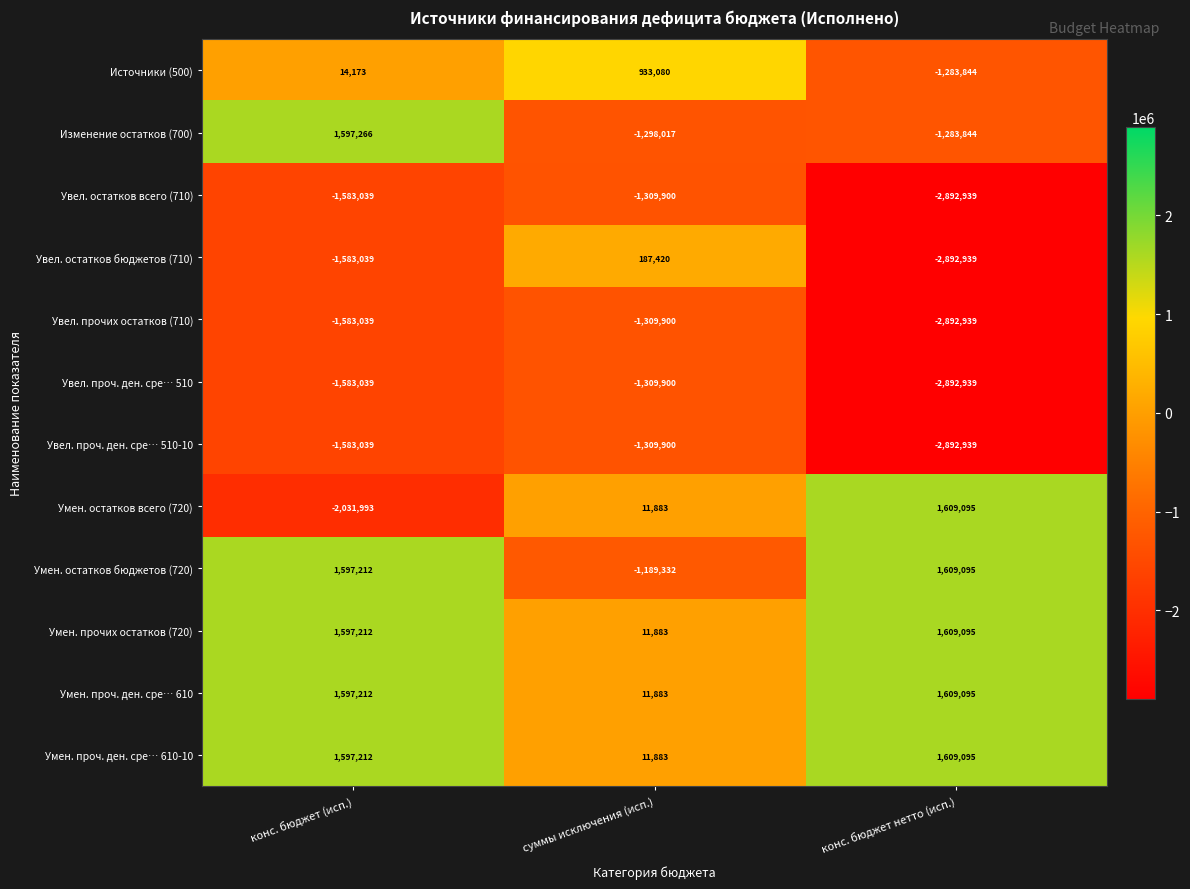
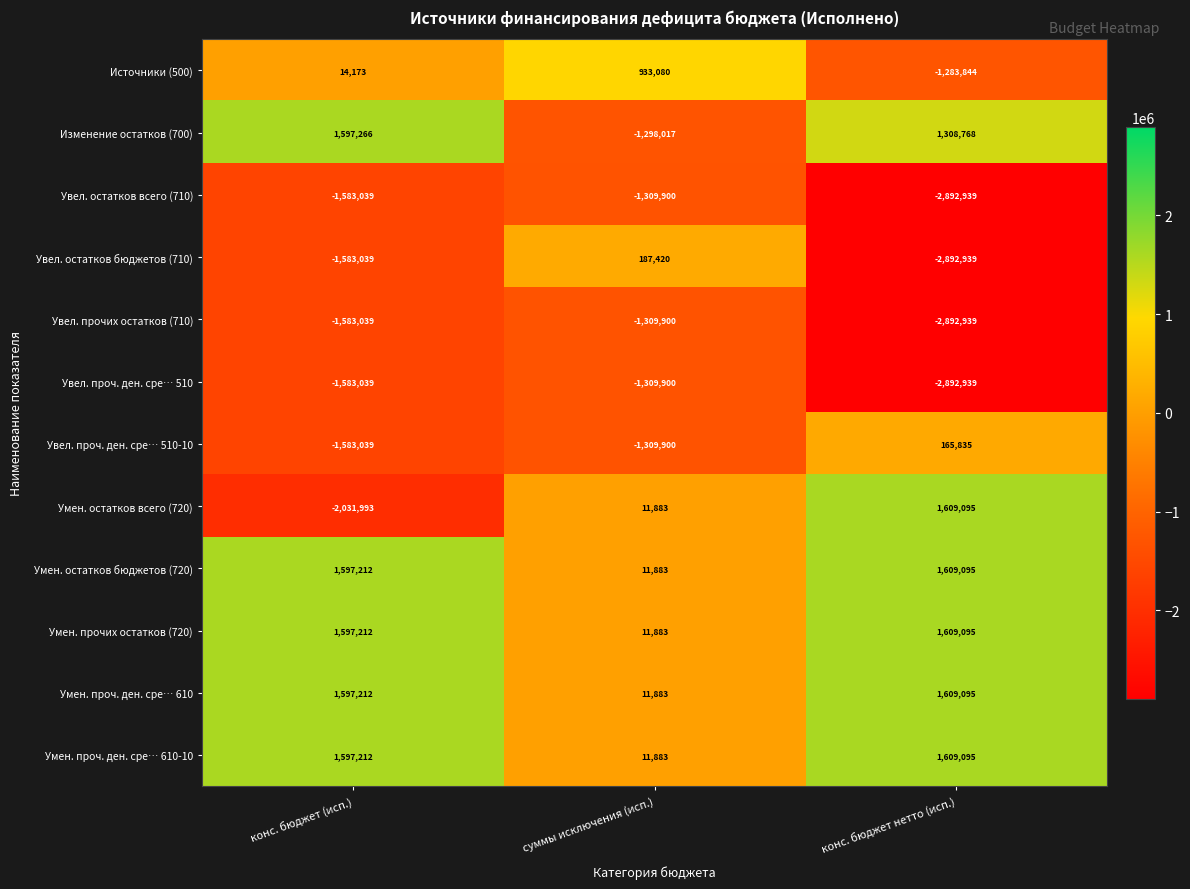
  {
    "Источники (500)": {
      "конс. бюджет (исп.)": "14,173",
      "суммы исключения (исп.)": "933,080",
      "конс. бюджет нетто (исп.)": "-1,283,844"
    },
    "Изменение остатков (700)": {
      "конс. бюджет (исп.)": "1,597,266",
      "суммы исключения (исп.)": "-1,298,017",
-     "конс. бюджет нетто (исп.)": "-1,283,844"
+     "конс. бюджет нетто (исп.)": "1,308,768"
    },
    "Увел. остатков всего (710)": {
      "конс. бюджет (исп.)": "-1,583,039",
      "суммы исключения (исп.)": "-1,309,900",
      "конс. бюджет нетто (исп.)": "-2,892,939"
    },
    "Увел. остатков бюджетов (710)": {
      "конс. бюджет (исп.)": "-1,583,039",
      "суммы исключения (исп.)": "187,420",
      "конс. бюджет нетто (исп.)": "-2,892,939"
    },
    "Увел. прочих остатков (710)": {
      "конс. бюджет (исп.)": "-1,583,039",
      "суммы исключения (исп.)": "-1,309,900",
      "конс. бюджет нетто (исп.)": "-2,892,939"
    },
    "Увел. проч. ден. сре… 510": {
      "конс. бюджет (исп.)": "-1,583,039",
      "суммы исключения (исп.)": "-1,309,900",
      "конс. бюджет нетто (исп.)": "-2,892,939"
    },
    "Увел. проч. ден. сре… 510-10": {
      "конс. бюджет (исп.)": "-1,583,039",
      "суммы исключения (исп.)": "-1,309,900",
-     "конс. бюджет нетто (исп.)": "-2,892,939"
+     "конс. бюджет нетто (исп.)": "165,835"
    },
    "Умен. остатков всего (720)": {
      "конс. бюджет (исп.)": "-2,031,993",
      "суммы исключения (исп.)": "11,883",
      "конс. бюджет нетто (исп.)": "1,609,095"
    },
    "Умен. остатков бюджетов (720)": {
      "конс. бюджет (исп.)": "1,597,212",
-     "суммы исключения (исп.)": "-1,189,332",
+     "суммы исключения (исп.)": "11,883",
      "конс. бюджет нетто (исп.)": "1,609,095"
    },
    "Умен. прочих остатков (720)": {
      "конс. бюджет (исп.)": "1,597,212",
      "суммы исключения (исп.)": "11,883",
      "конс. бюджет нетто (исп.)": "1,609,095"
    },
    "Умен. проч. ден. сре… 610": {
      "конс. бюджет (исп.)": "1,597,212",
      "суммы исключения (исп.)": "11,883",
      "конс. бюджет нетто (исп.)": "1,609,095"
    },
    "Умен. проч. ден. сре… 610-10": {
      "конс. бюджет (исп.)": "1,597,212",
      "суммы исключения (исп.)": "11,883",
      "конс. бюджет нетто (исп.)": "1,609,095"
    }
  }
